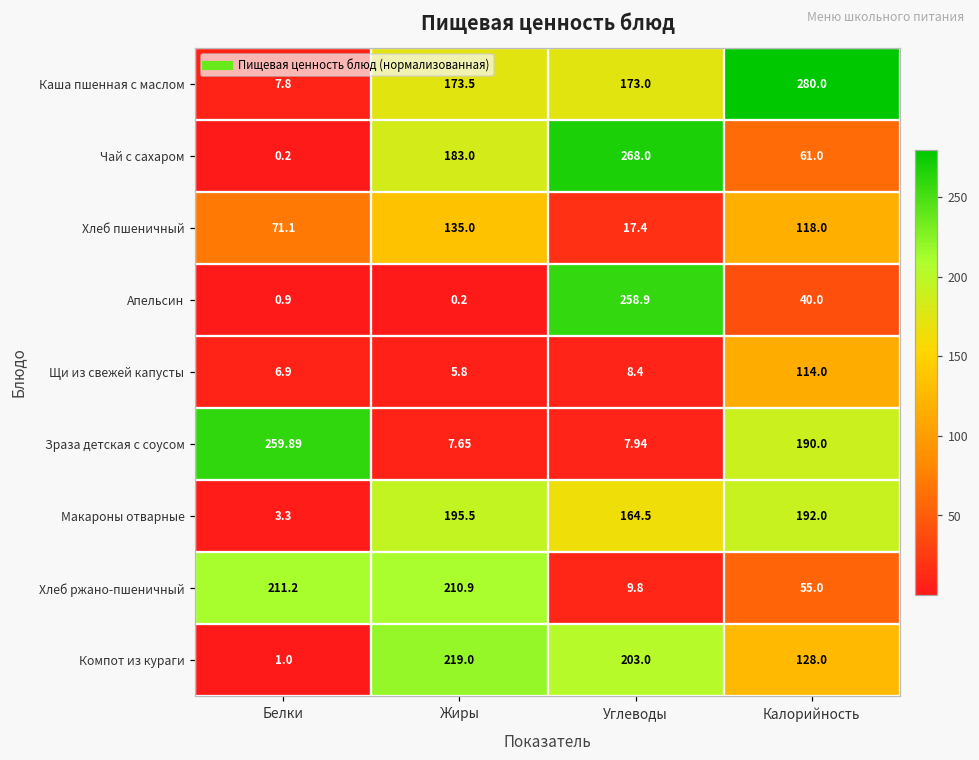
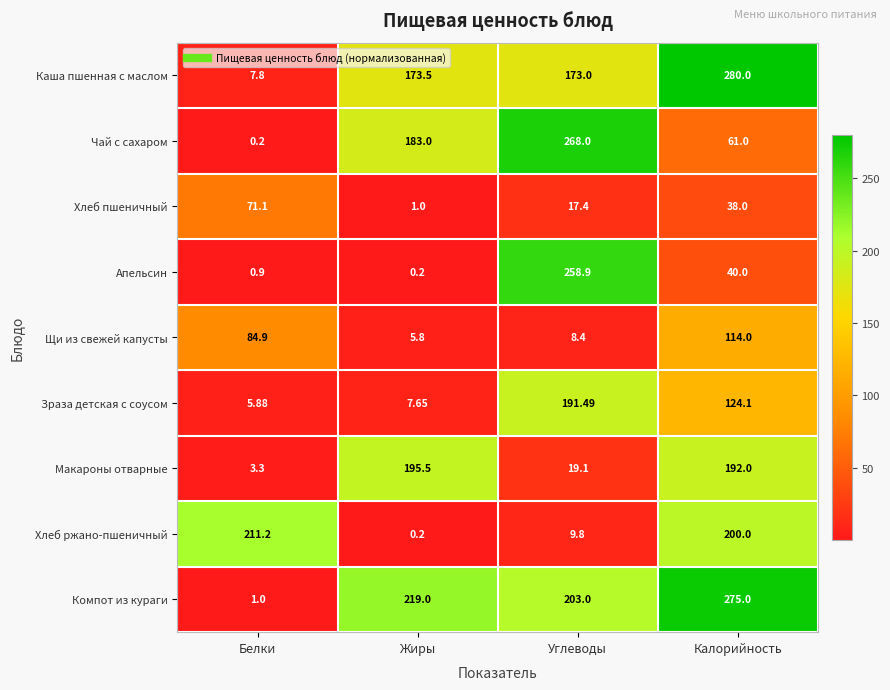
  {
    "Каша пшенная с маслом": {
      "Белки": 7.8,
      "Жиры": 173.5,
      "Углеводы": 173.0,
      "Калорийность": 280.0
    },
    "Чай с сахаром": {
      "Белки": 0.2,
      "Жиры": 183.0,
      "Углеводы": 268.0,
      "Калорийность": 61.0
    },
    "Хлеб пшеничный": {
      "Белки": 71.1,
-     "Жиры": 135.0,
+     "Жиры": 1.0,
      "Углеводы": 17.4,
-     "Калорийность": 118.0
+     "Калорийность": 38.0
    },
    "Апельсин": {
      "Белки": 0.9,
      "Жиры": 0.2,
      "Углеводы": 258.9,
      "Калорийность": 40.0
    },
    "Щи из свежей капусты": {
-     "Белки": 6.9,
+     "Белки": 84.9,
      "Жиры": 5.8,
      "Углеводы": 8.4,
      "Калорийность": 114.0
    },
    "Зраза детская с соусом": {
-     "Белки": 259.89,
+     "Белки": 5.88,
      "Жиры": 7.65,
-     "Углеводы": 7.94,
-     "Калорийность": 190.0
+     "Углеводы": 191.49,
+     "Калорийность": 124.1
    },
    "Макароны отварные": {
      "Белки": 3.3,
      "Жиры": 195.5,
-     "Углеводы": 164.5,
+     "Углеводы": 19.1,
      "Калорийность": 192.0
    },
    "Хлеб ржано-пшеничный": {
      "Белки": 211.2,
-     "Жиры": 210.9,
+     "Жиры": 0.2,
      "Углеводы": 9.8,
-     "Калорийность": 55.0
+     "Калорийность": 200.0
    },
    "Компот из кураги": {
      "Белки": 1.0,
      "Жиры": 219.0,
      "Углеводы": 203.0,
-     "Калорийность": 128.0
+     "Калорийность": 275.0
    }
  }
